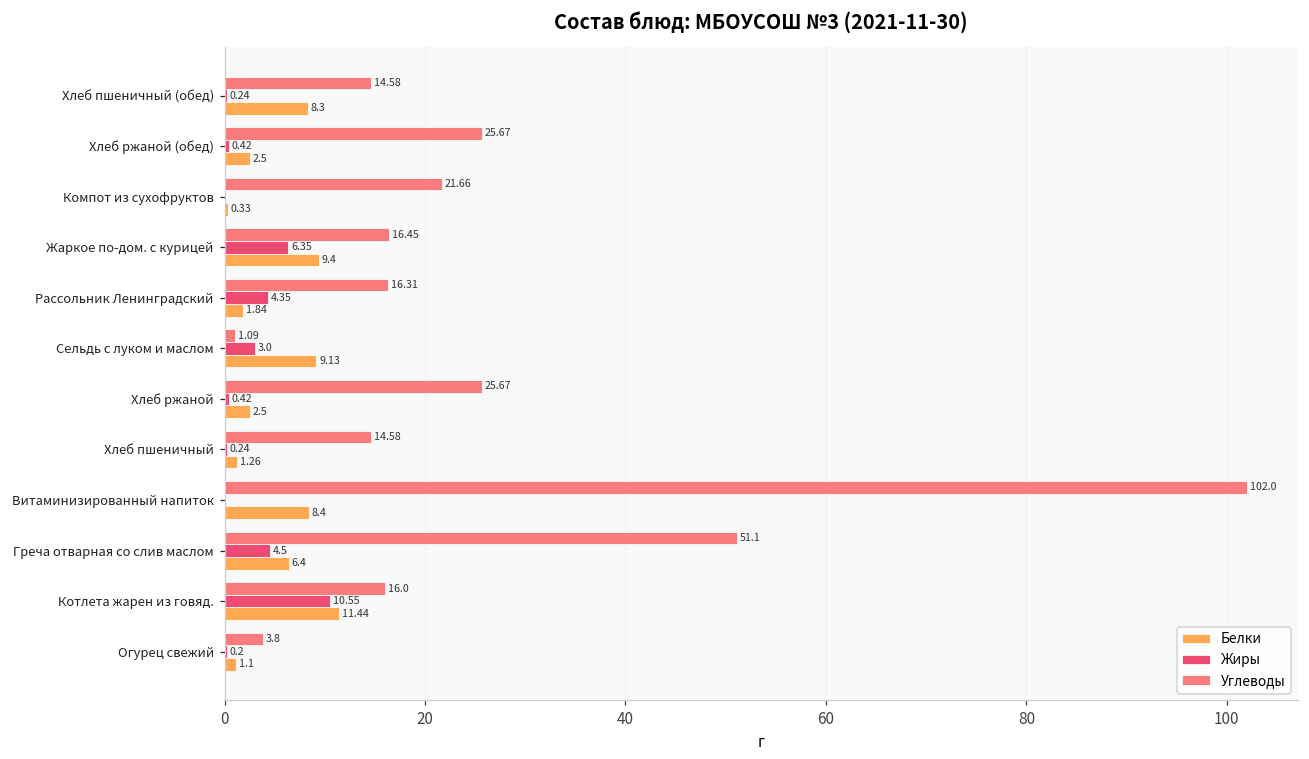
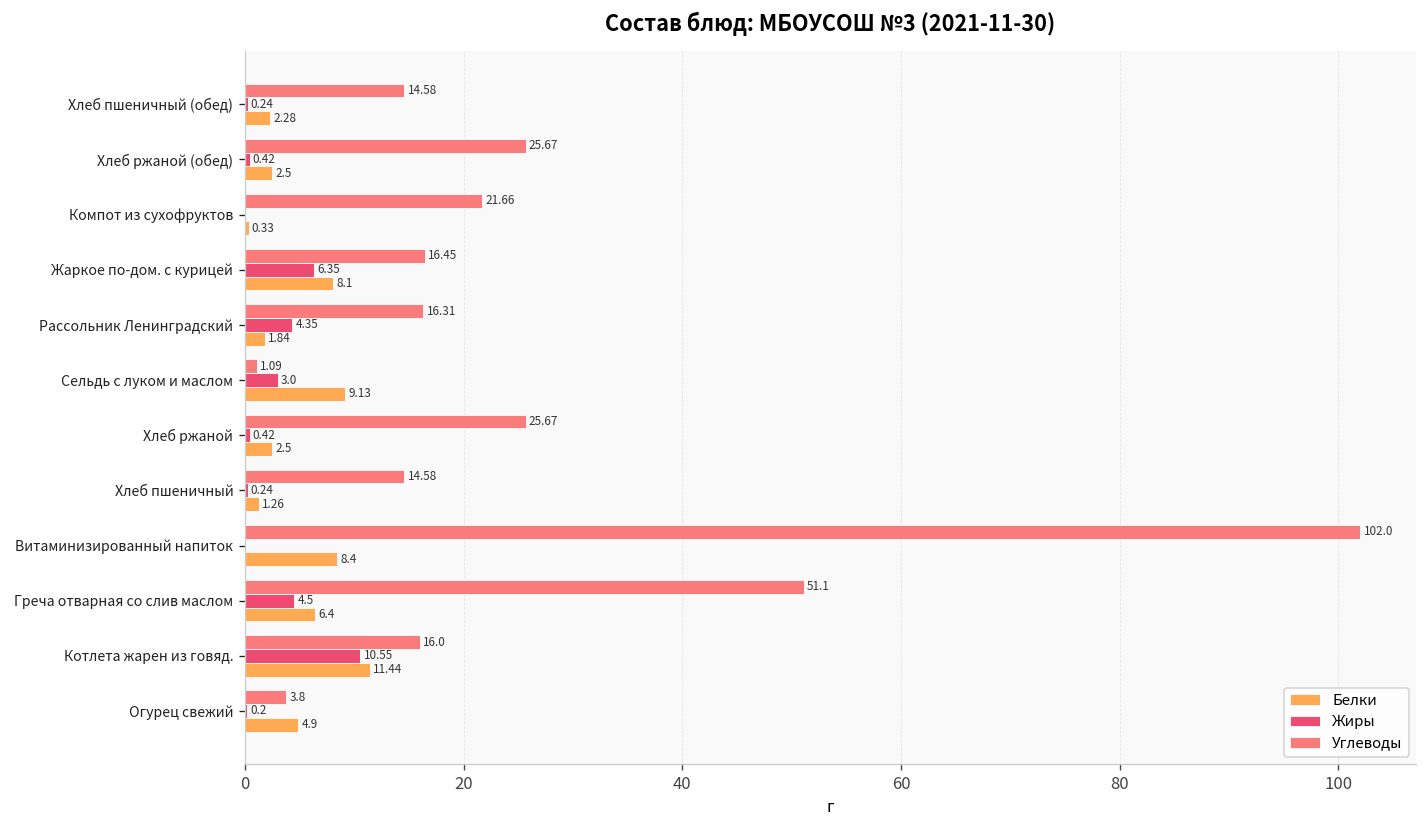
  {
    "Белки": {
-     "Хлеб пшеничный (обед)": 8.3,
+     "Хлеб пшеничный (обед)": 2.28,
      "Хлеб ржаной (обед)": 2.5,
      "Компот из сухофруктов": 0.33,
-     "Жаркое по-дом. с курицей": 9.4,
+     "Жаркое по-дом. с курицей": 8.1,
      "Рассольник Ленинградский": 1.84,
      "Сельдь с луком и маслом": 9.13,
      "Хлеб ржаной": 2.5,
      "Хлеб пшеничный": 1.26,
      "Витаминизированный напиток": 8.4,
      "Греча отварная со слив маслом": 6.4,
      "Котлета жарен из говяд.": 11.44,
-     "Огурец свежий": 1.1
+     "Огурец свежий": 4.9
    }
  }
